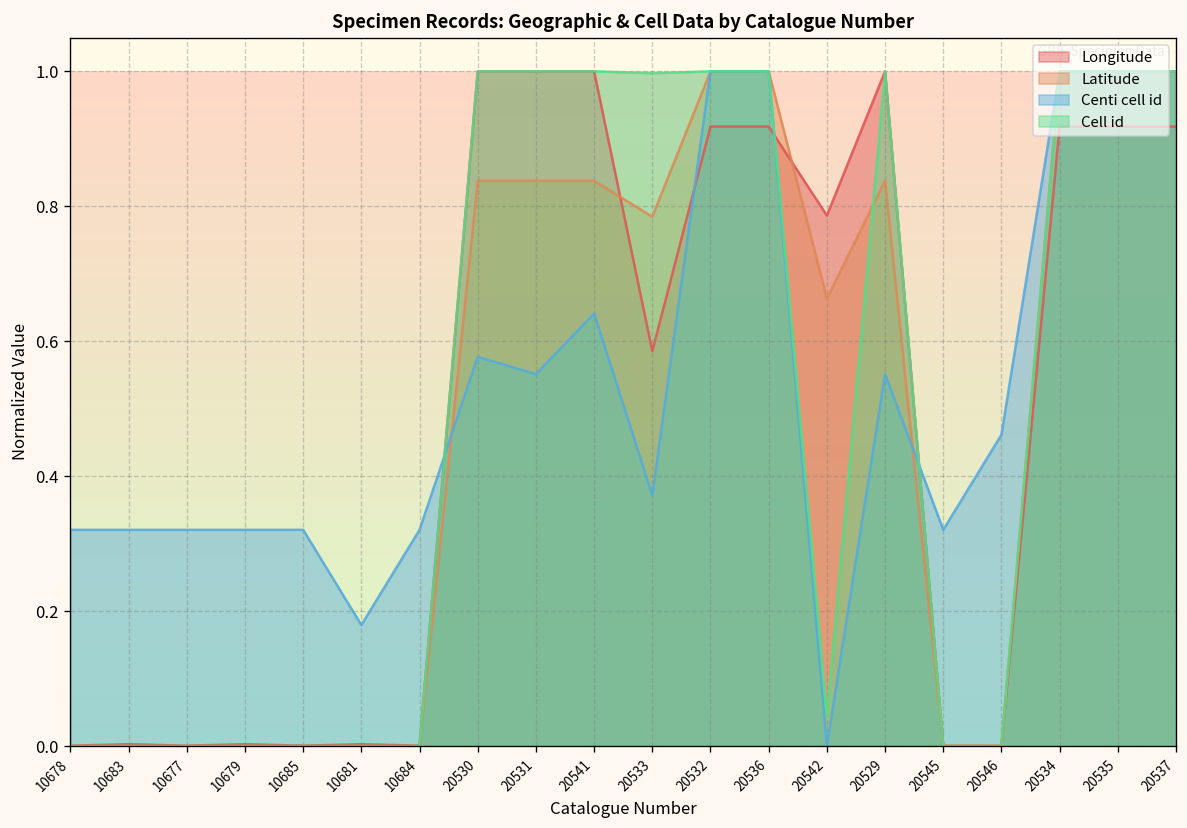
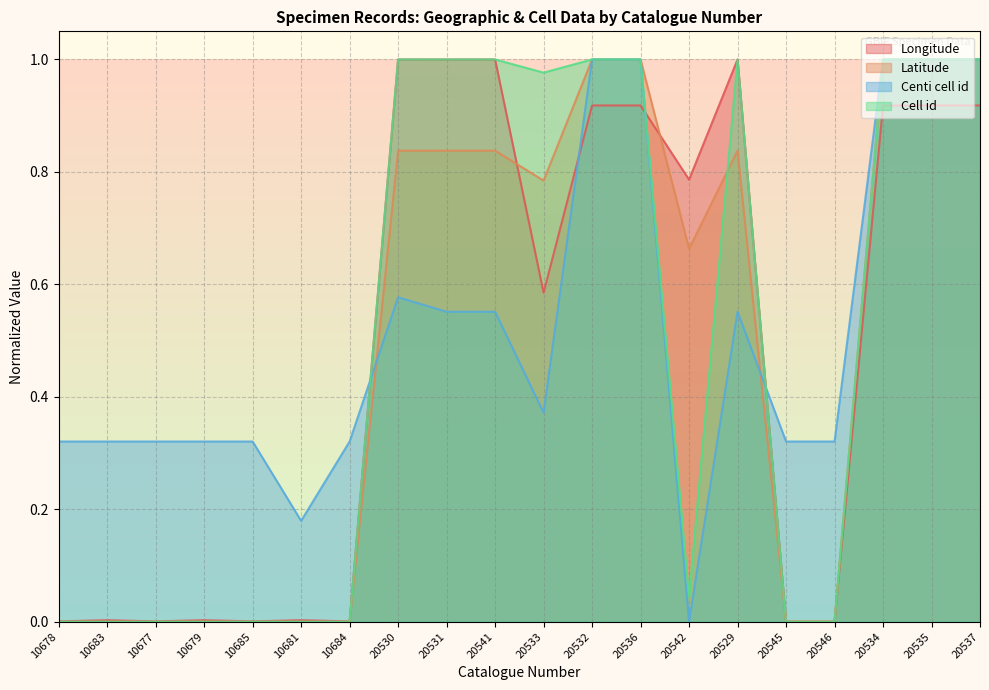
  {
    "Centi cell id": {
      "10678": 0.32,
      "10683": 0.32,
      "10677": 0.32,
      "10679": 0.32,
      "10685": 0.32,
      "10681": 0.18,
      "10684": 0.32,
      "20530": 0.58,
      "20531": 0.55,
-     "20541": 0.64,
+     "20541": 0.55,
      "20533": 0.37,
      "20542": 0.00,
      "20529": 0.55,
      "20545": 0.32,
-     "20546": 0.46
+     "20546": 0.32
    },
    "Cell id": {
-     "20533": 1.00,
+     "20533": 0.98,
      "20542": 0.04
    }
  }
